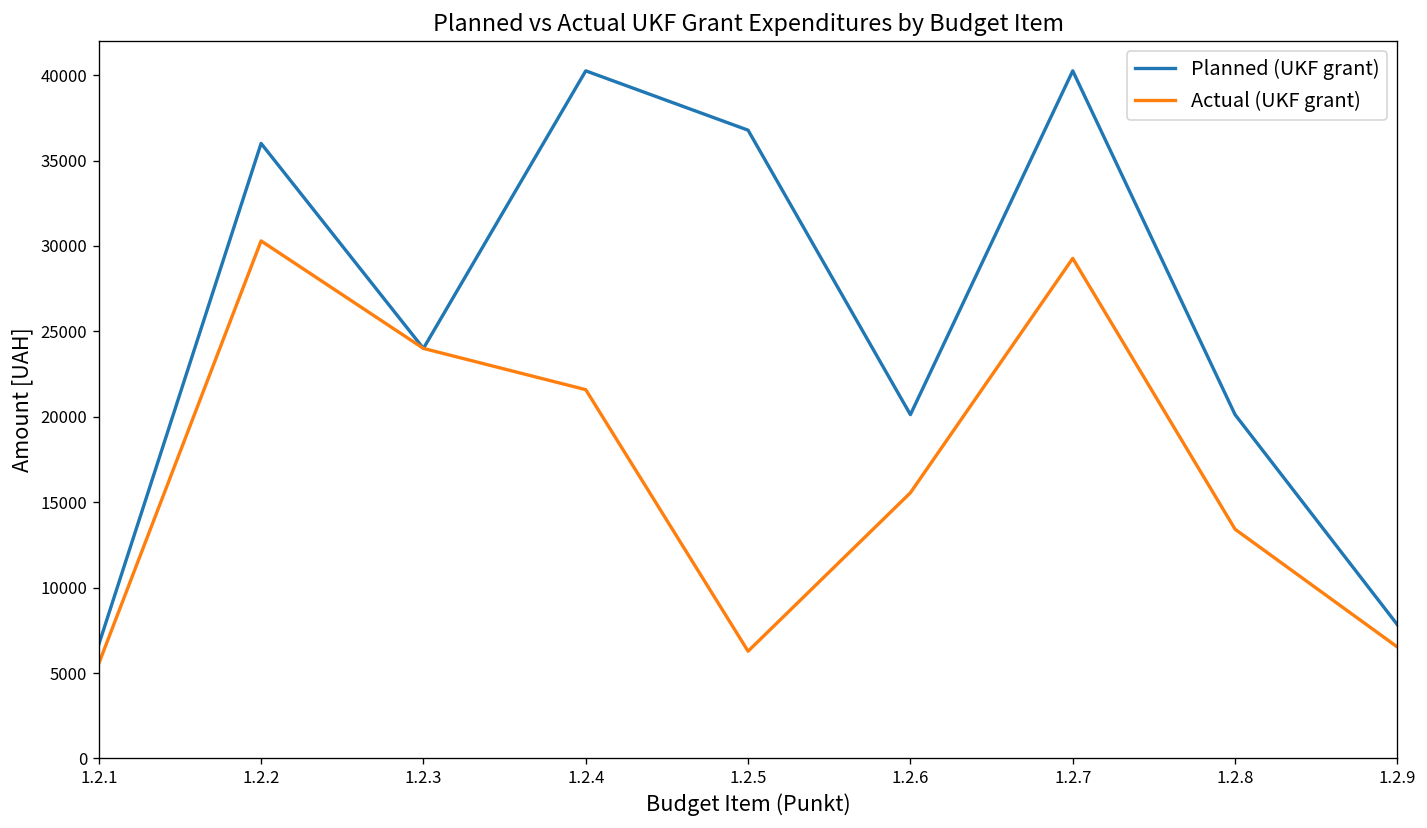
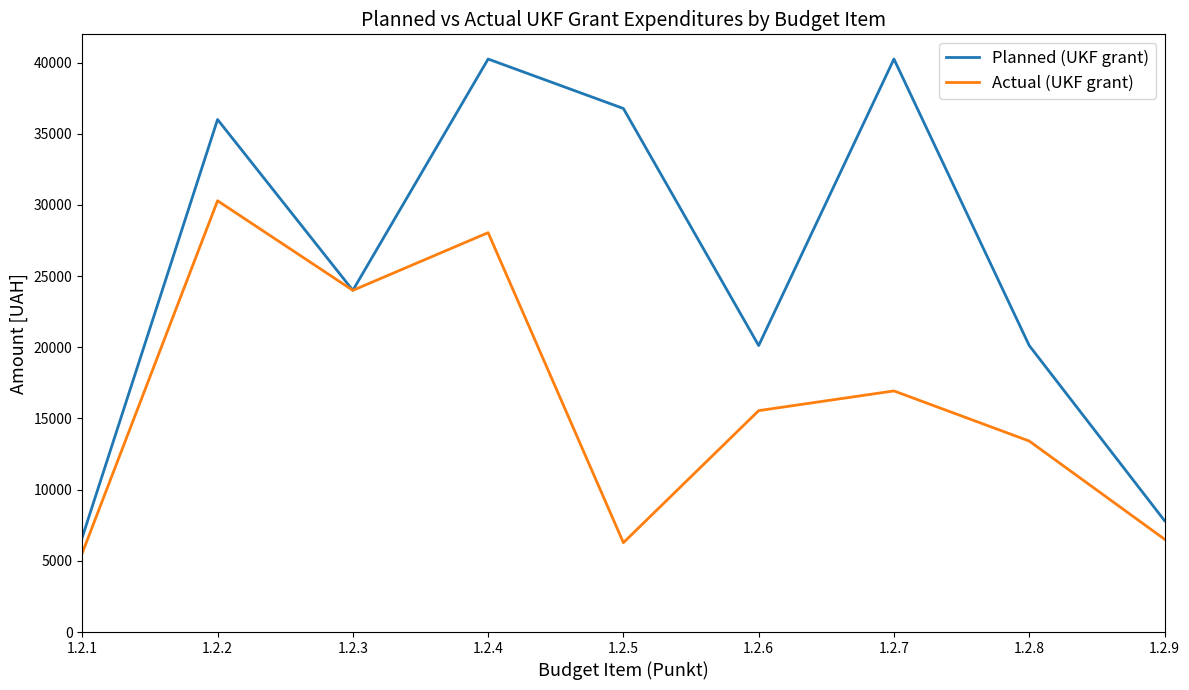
  {
    "Planned (UKF grant)": {
      "1.2.1": 6700,
      "1.2.2": 36000,
      "1.2.4": 40200,
      "1.2.5": 36800,
      "1.2.6": 20100,
      "1.2.7": 40200,
      "1.2.8": 20100,
      "1.2.9": 7800
    },
    "Actual (UKF grant)": {
      "1.2.1": 5600,
      "1.2.2": 30300,
-     "1.2.4": 21600,
+     "1.2.4": 28100,
      "1.2.5": 6300,
      "1.2.6": 15600,
-     "1.2.7": 29300,
+     "1.2.7": 16900,
      "1.2.8": 13400,
      "1.2.9": 6500
    }
  }
